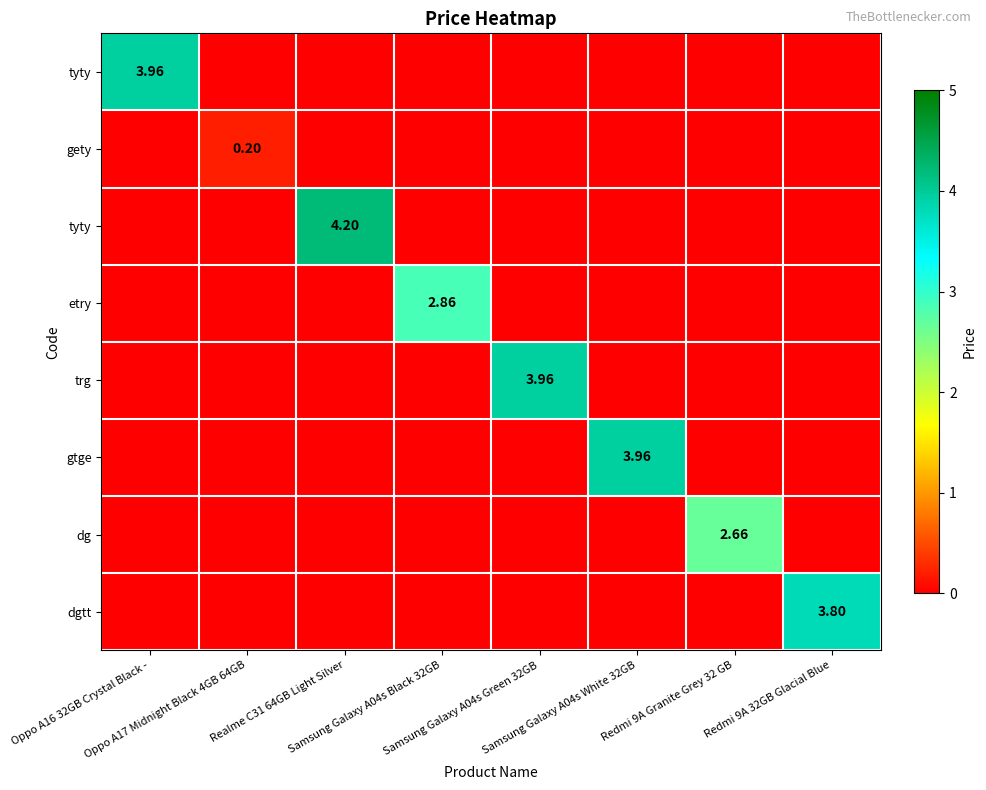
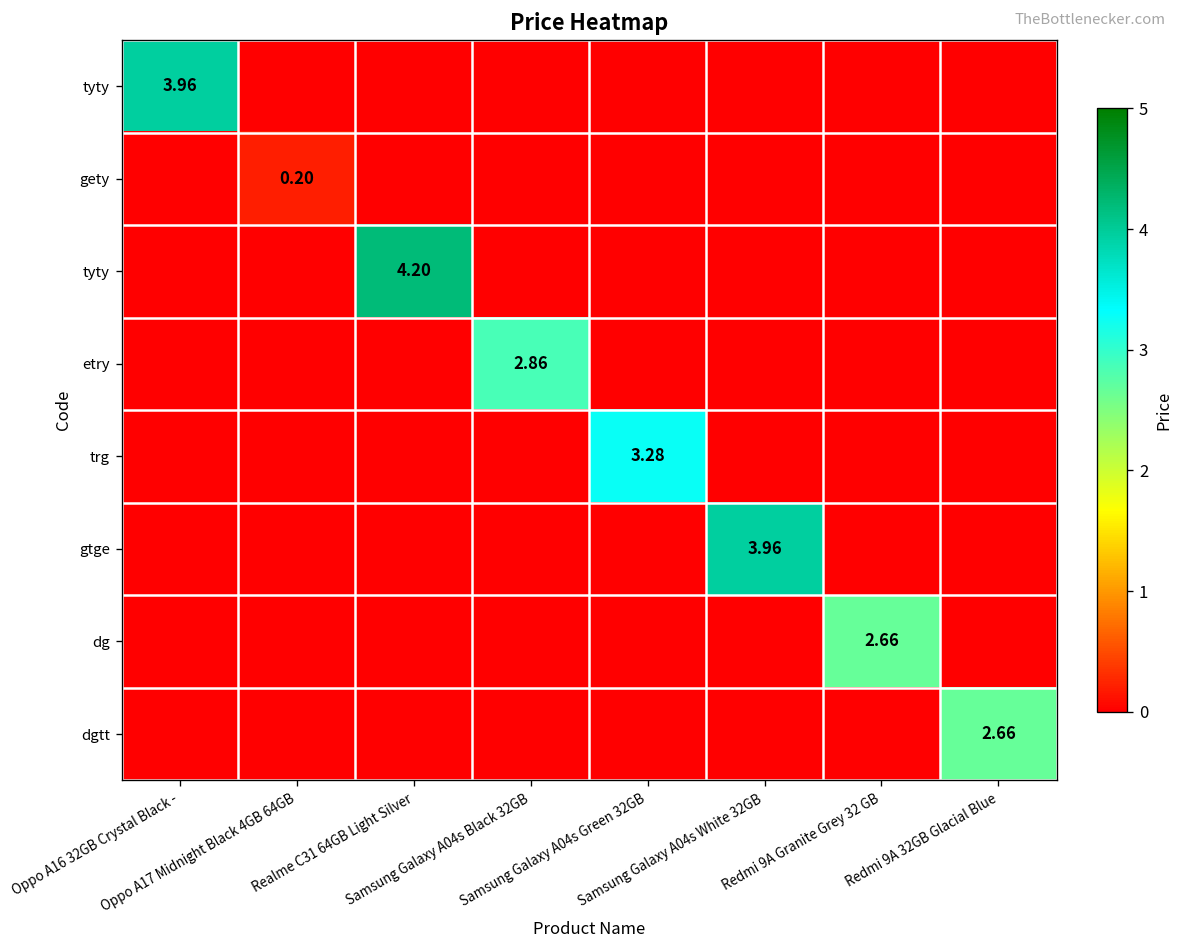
  {
    "gety": {
      "Oppo A17 Midnight Black 4GB 64GB": 0.20
    },
    "etry": {
      "Samsung Galaxy A04s Black 32GB": 2.86
    },
    "trg": {
-     "Samsung Galaxy A04s Green 32GB": 3.96
+     "Samsung Galaxy A04s Green 32GB": 3.28
    },
    "gtge": {
      "Samsung Galaxy A04s White 32GB": 3.96
    },
    "dg": {
      "Redmi 9A Granite Grey 32 GB": 2.66
    },
    "dgtt": {
-     "Redmi 9A 32GB Glacial Blue": 3.80
+     "Redmi 9A 32GB Glacial Blue": 2.66
    }
  }
